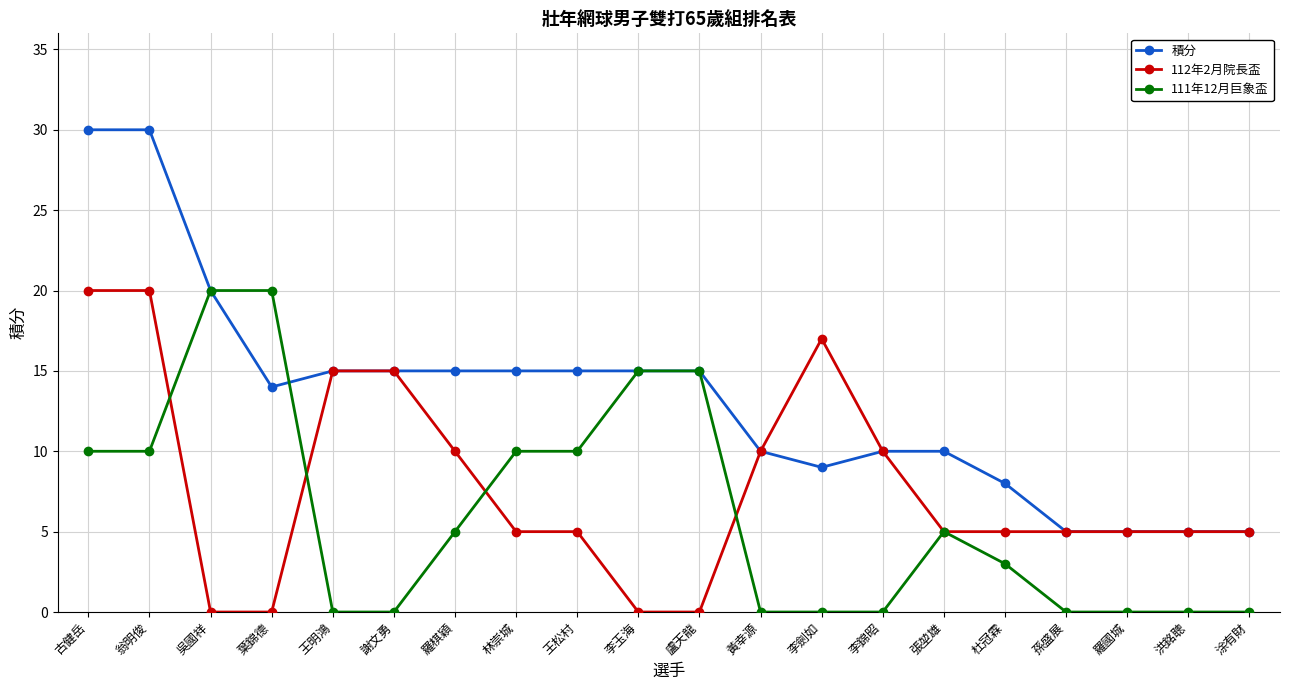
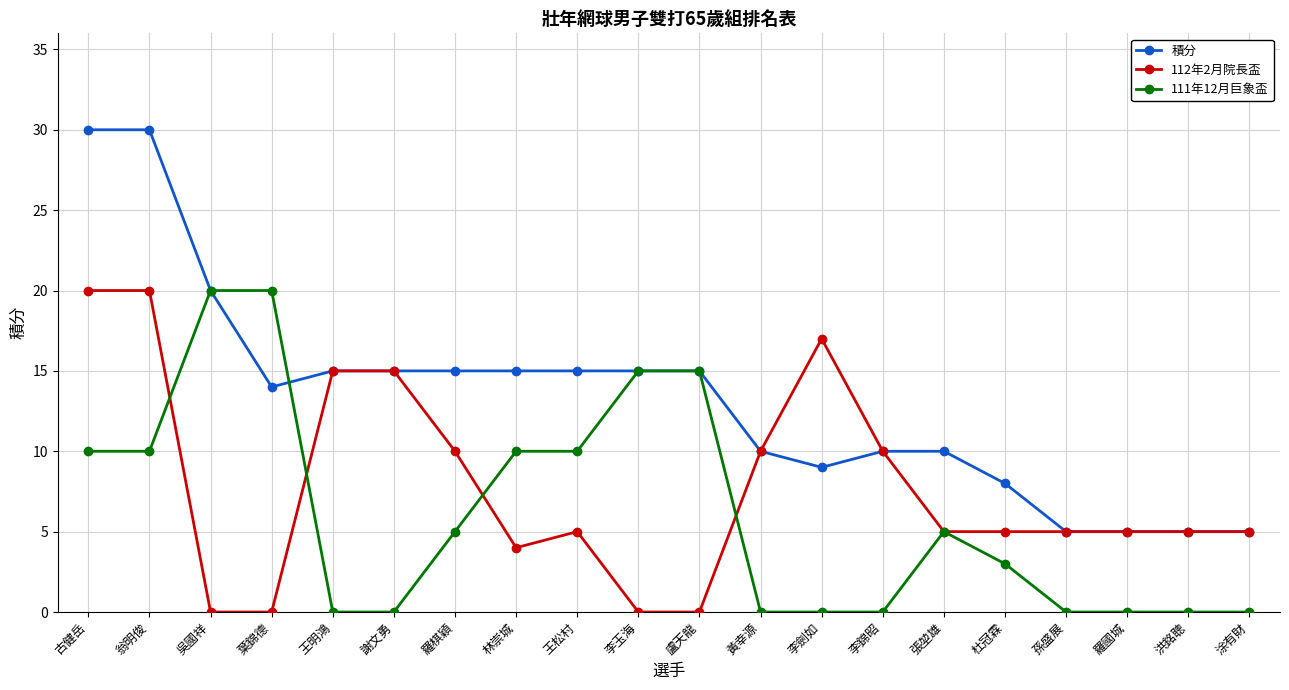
  {
    "積分": {
      "古健岳": 30,
      "翁明俊": 30,
      "葉錦德": 14,
      "羅棋穎": 15,
      "林崇城": 15,
      "王松村": 15,
      "李劍如": 9,
      "張堃雄": 10,
      "杜冠霖": 8
    },
    "112年2月院長盃": {
      "古健岳": 20,
      "翁明俊": 20,
      "吳國祥": 0,
      "葉錦德": 0,
      "羅棋穎": 10,
-     "林崇城": 5,
+     "林崇城": 4,
      "王松村": 5,
      "李玉海": 0,
      "盧天龍": 0,
      "李劍如": 17,
      "杜冠霖": 5
    },
    "111年12月巨象盃": {
      "古健岳": 10,
      "翁明俊": 10,
      "葉錦德": 20,
      "王明鴻": 0,
      "謝文勇": 0,
      "羅棋穎": 5,
      "林崇城": 10,
      "王松村": 10,
      "黃幸源": 0,
      "李劍如": 0,
      "李錦昭": 0,
      "杜冠霖": 3,
      "孫盛展": 0,
      "羅國城": 0,
      "洪銘聰": 0,
      "涂有財": 0
    }
  }
